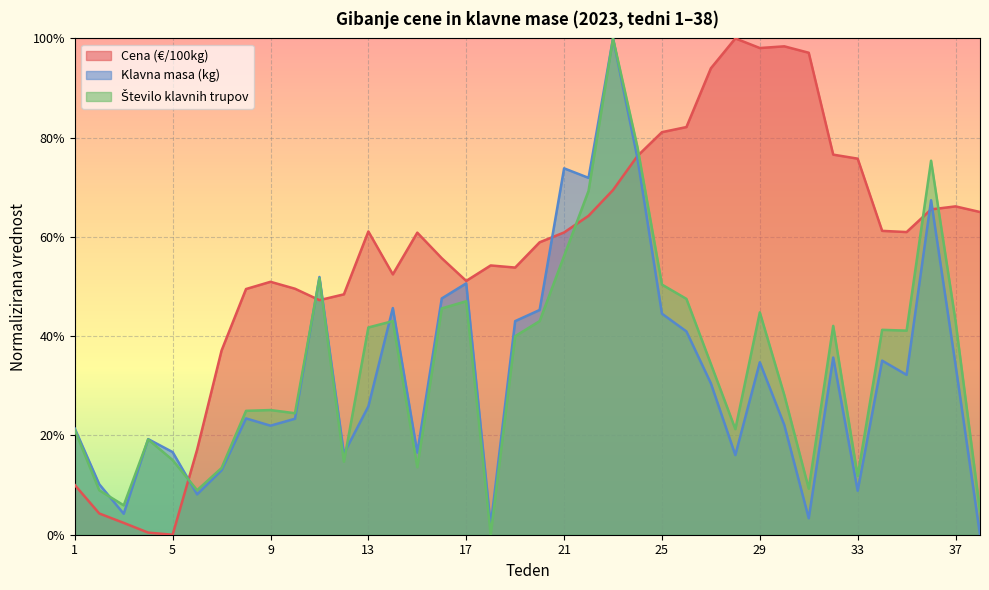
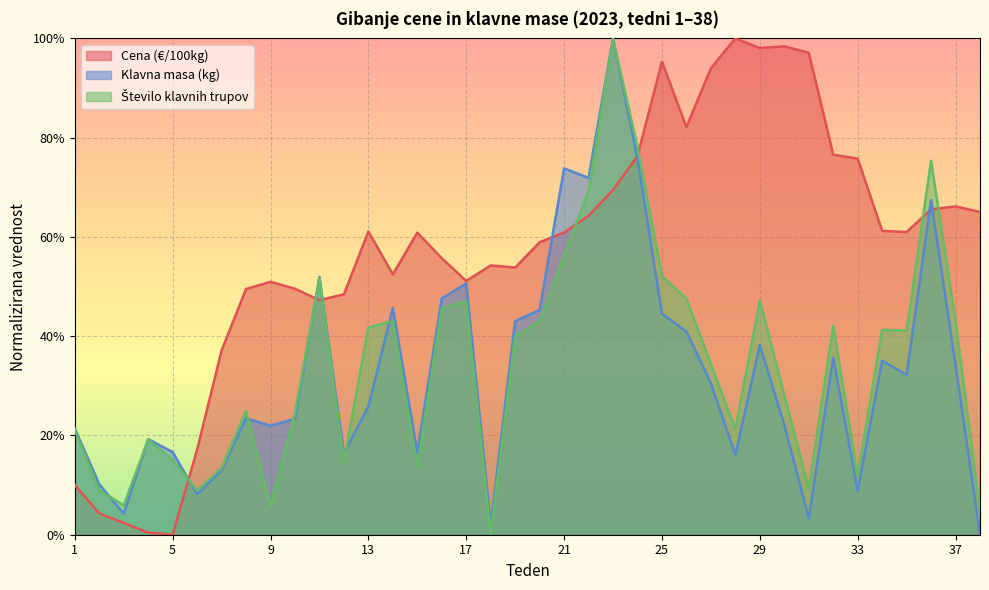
  {
    "Cena (€/100kg)": {
      "1": "10%",
      "5": "0%",
      "9": "51%",
      "13": "61%",
      "21": "61%",
-     "25": "81%",
+     "25": "95%",
      "29": "98%",
      "33": "76%",
      "37": "66%"
    },
    "Klavna masa (kg)": {
      "5": "17%",
      "9": "22%",
      "13": "26%",
      "21": "74%",
      "25": "45%",
-     "29": "35%",
+     "29": "38%",
      "33": "9%",
      "37": "34%"
    },
    "Število klavnih trupov": {
      "5": "15%",
-     "9": "25%",
+     "9": "6%",
      "13": "42%",
      "17": "47%",
      "21": "56%",
-     "25": "50%",
-     "29": "45%",
+     "25": "52%",
+     "29": "47%",
      "33": "12%",
      "37": "43%"
    }
  }
